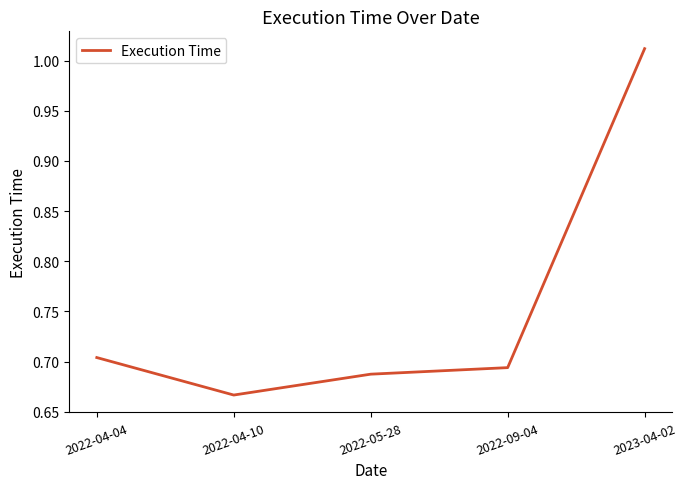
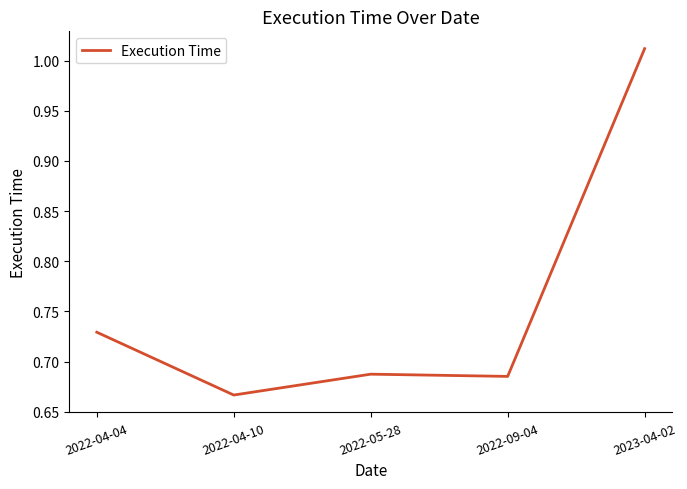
  {
-   "2022-04-04": 0.704,
+   "2022-04-04": 0.729,
    "2022-04-10": 0.667,
    "2022-05-28": 0.687,
-   "2022-09-04": 0.694,
+   "2022-09-04": 0.685,
    "2023-04-02": 1.012
  }
